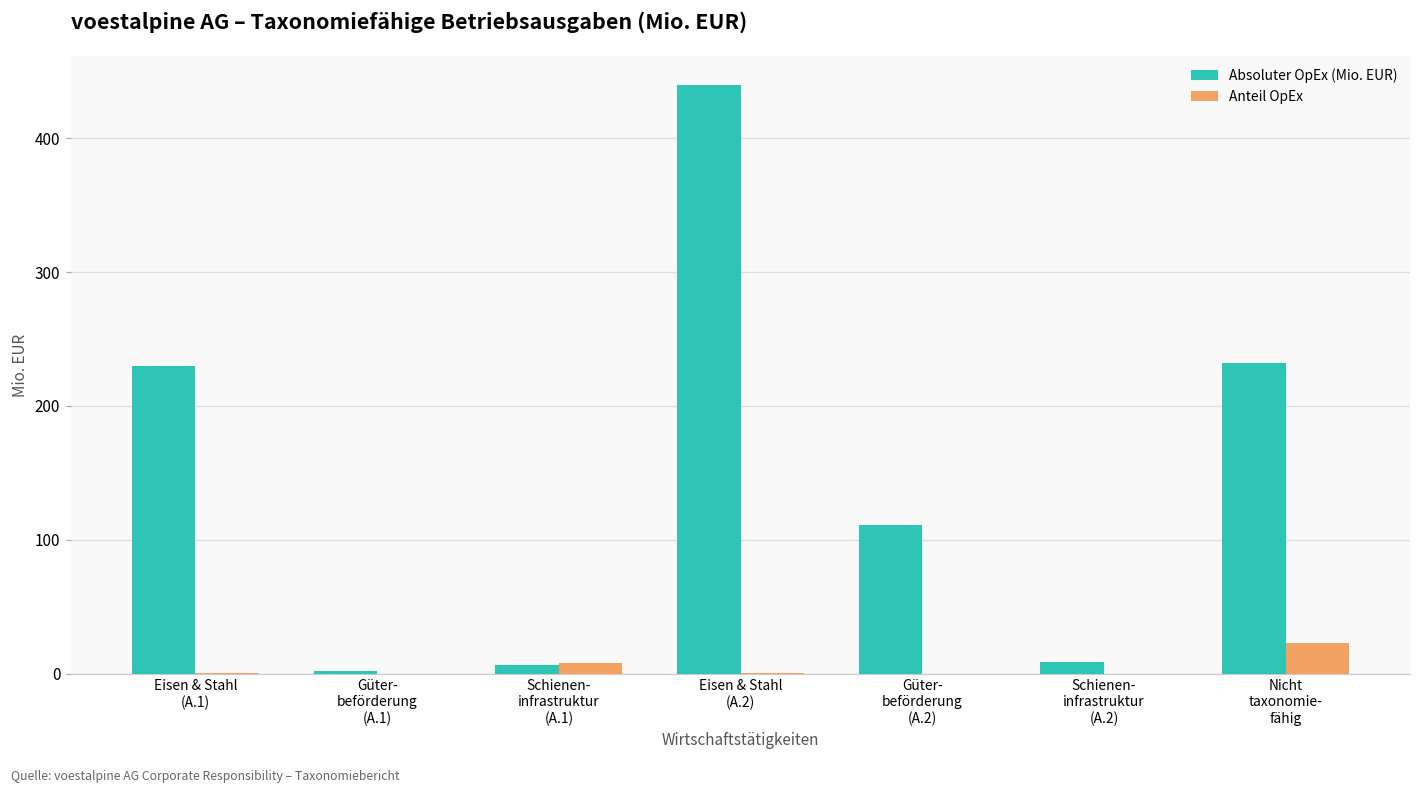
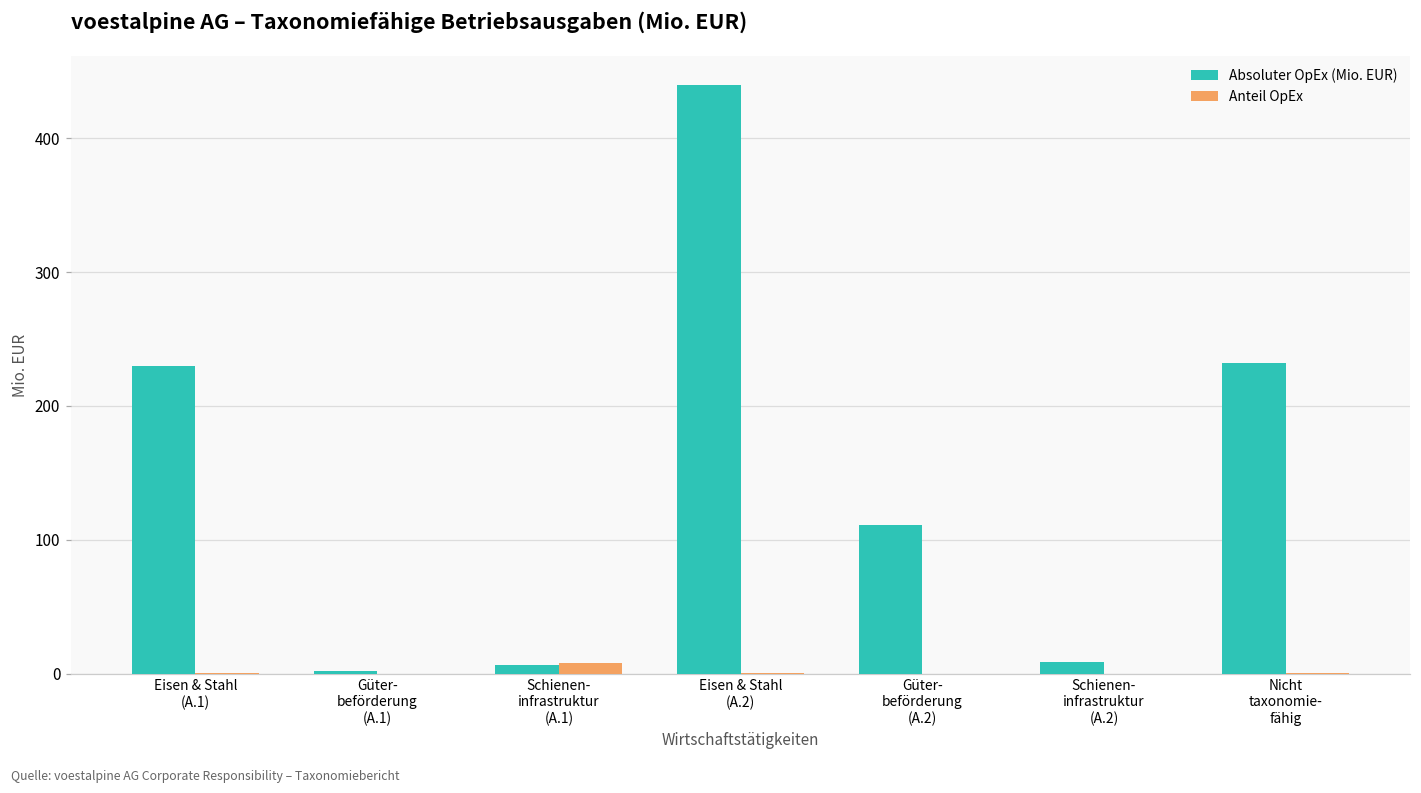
  {
    "Absoluter OpEx (Mio. EUR)": {
      "Eisen & Stahl (A.1)": 230,
      "Schienen- infrastruktur (A.1)": 6,
      "Eisen & Stahl (A.2)": 439,
      "Güter- beförderung (A.2)": 111,
      "Schienen- infrastruktur (A.2)": 9,
      "Nicht taxonomie- fähig": 232
    },
    "Anteil OpEx": {
      "Schienen- infrastruktur (A.1)": 8,
      "Güter- beförderung (A.2)": 0,
      "Schienen- infrastruktur (A.2)": 0,
-     "Nicht taxonomie- fähig": 23
+     "Nicht taxonomie- fähig": 0
    }
  }
